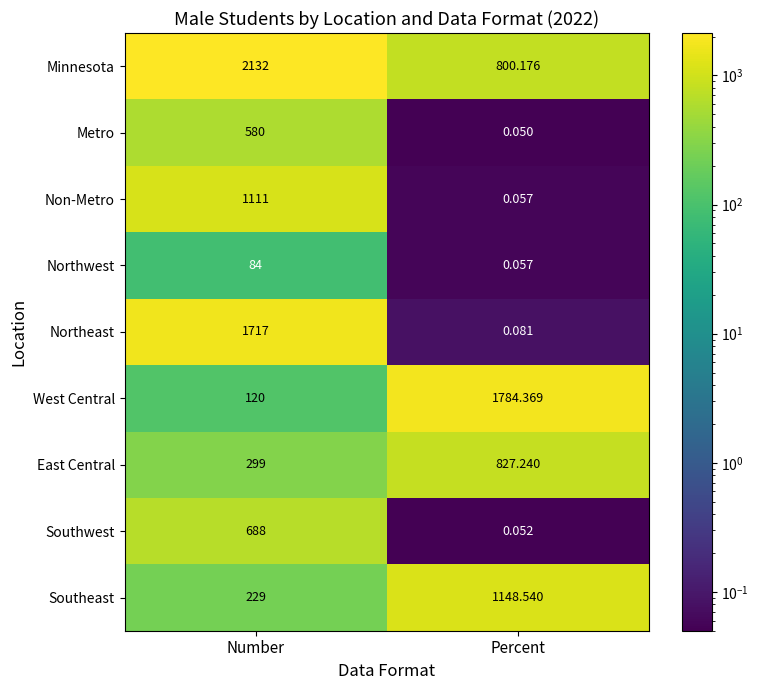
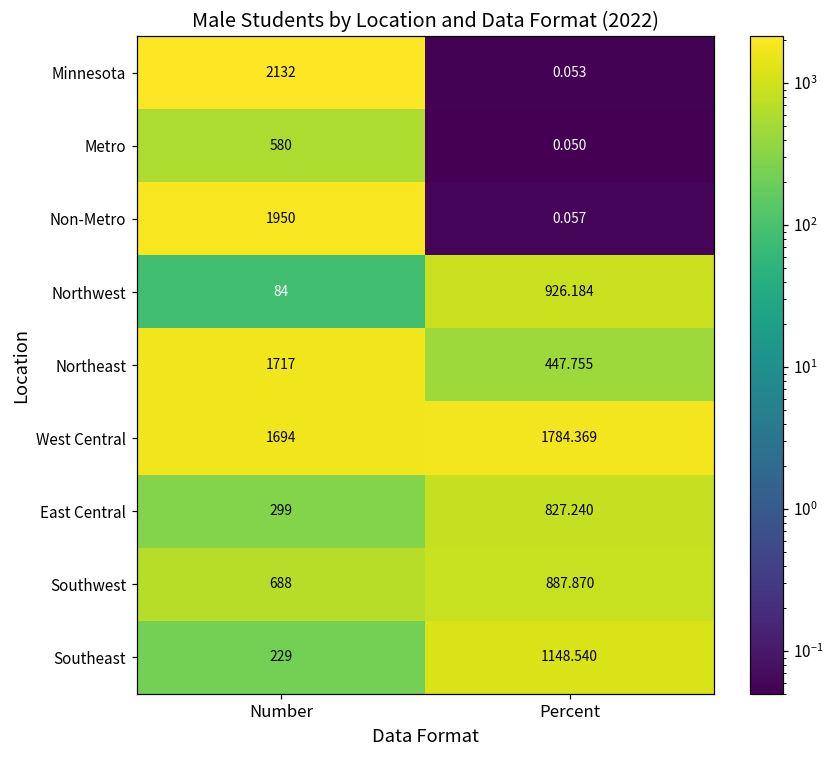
  {
    "Minnesota": {
      "Number": 2132,
-     "Percent": 800.176
+     "Percent": 0.053
    },
    "Metro": {
      "Number": 580,
      "Percent": 0.050
    },
    "Non-Metro": {
-     "Number": 1111,
+     "Number": 1950,
      "Percent": 0.057
    },
    "Northwest": {
      "Number": 84,
-     "Percent": 0.057
+     "Percent": 926.184
    },
    "Northeast": {
      "Number": 1717,
-     "Percent": 0.081
+     "Percent": 447.755
    },
    "West Central": {
-     "Number": 120,
+     "Number": 1694,
      "Percent": 1784.369
    },
    "East Central": {
      "Number": 299,
      "Percent": 827.240
    },
    "Southwest": {
      "Number": 688,
-     "Percent": 0.052
+     "Percent": 887.870
    },
    "Southeast": {
      "Number": 229,
      "Percent": 1148.540
    }
  }
